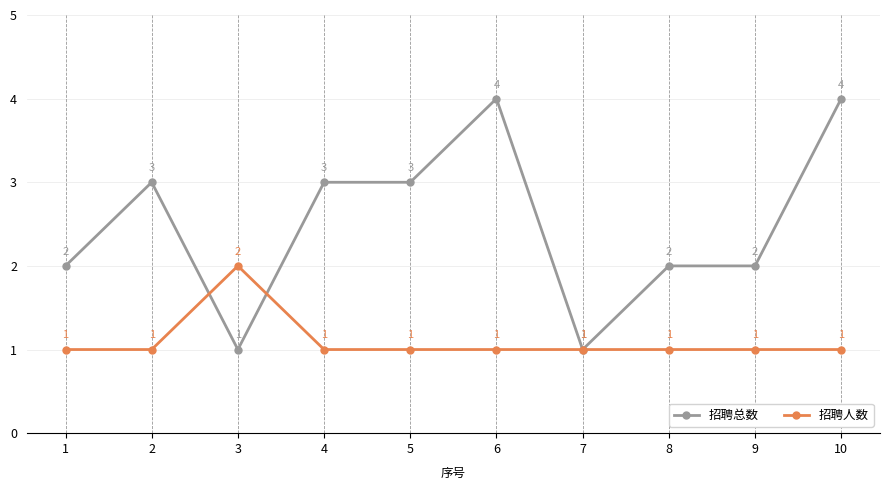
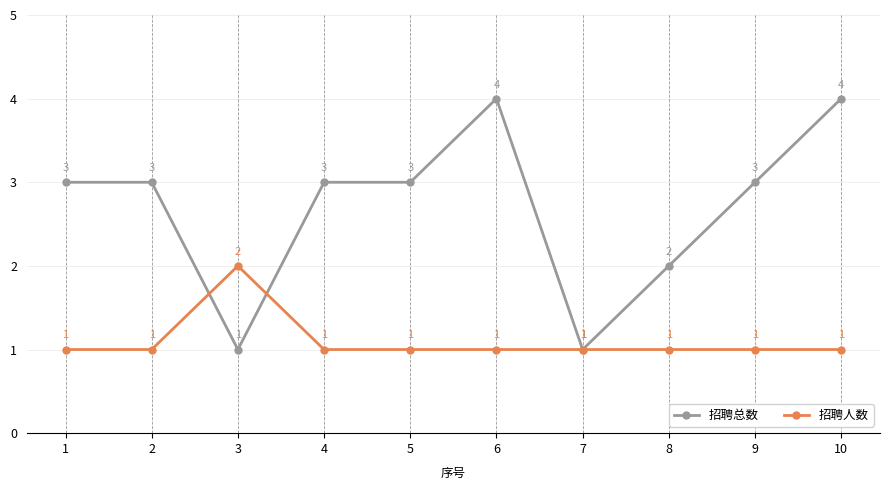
  {
    "招聘总数": {
-     "1": 2,
+     "1": 3,
      "2": 3,
      "3": 1,
      "4": 3,
      "5": 3,
      "6": 4,
      "8": 2,
-     "9": 2,
+     "9": 3,
      "10": 4
    },
    "招聘人数": {
      "1": 1,
      "2": 1,
      "3": 2,
      "4": 1,
      "5": 1,
      "6": 1,
      "8": 1,
      "9": 1,
      "10": 1
    }
  }
